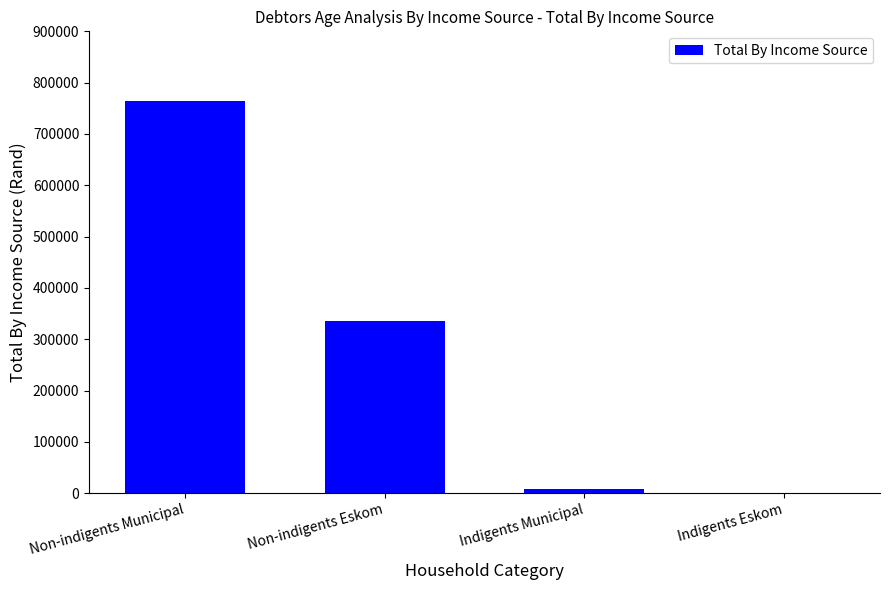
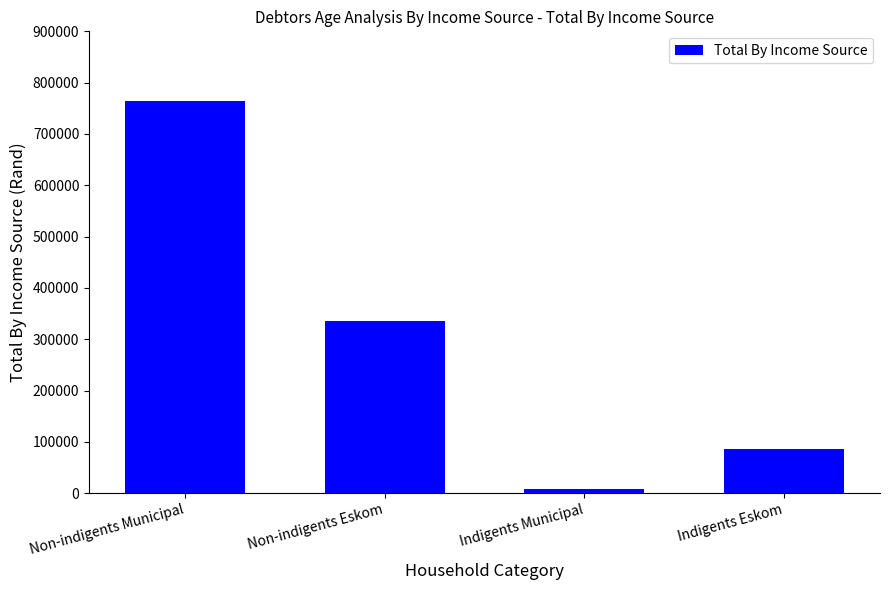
  {
    "Non-indigents Municipal": 770000,
    "Non-indigents Eskom": 330000,
    "Indigents Municipal": 10000,
-   "Indigents Eskom": 0
+   "Indigents Eskom": 90000
  }
